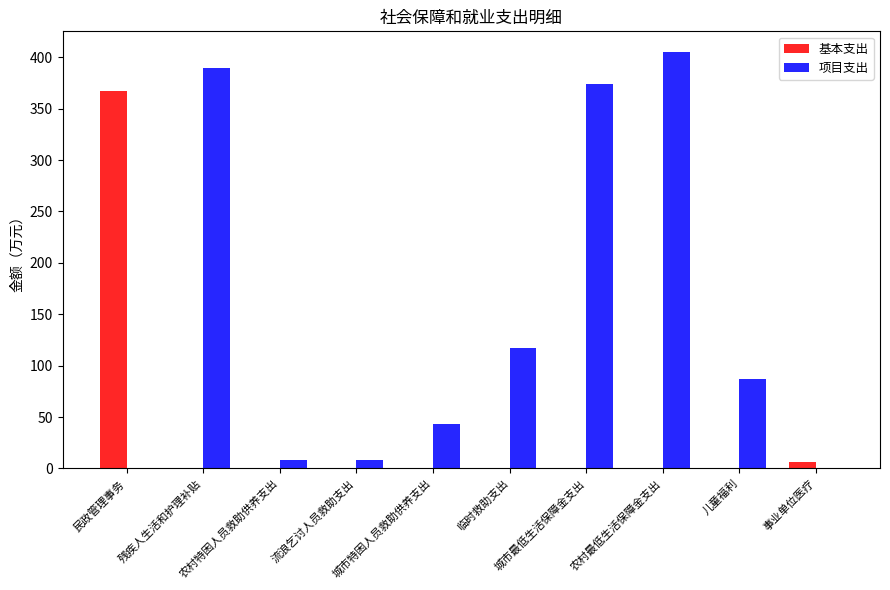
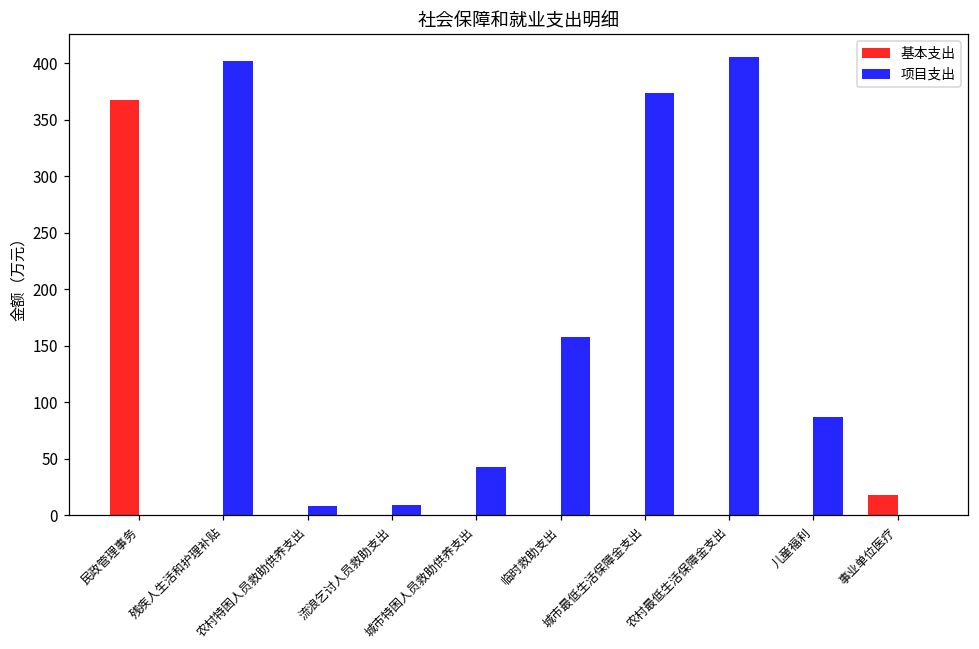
  {
    "基本支出": {
      "民政管理事务": 367,
      "残疾人生活和护理补贴": 0,
      "农村特困人员救助供养支出": 0,
      "流浪乞讨人员救助支出": 0,
      "城市特困人员救助供养支出": 0,
      "临时救助支出": 0,
      "城市最低生活保障金支出": 0,
      "农村最低生活保障金支出": 0,
      "儿童福利": 0,
-     "事业单位医疗": 7
+     "事业单位医疗": 18
    },
    "项目支出": {
      "民政管理事务": 0,
-     "残疾人生活和护理补贴": 390,
+     "残疾人生活和护理补贴": 402,
      "农村特困人员救助供养支出": 8,
      "流浪乞讨人员救助支出": 9,
      "城市特困人员救助供养支出": 43,
-     "临时救助支出": 117,
+     "临时救助支出": 158,
      "城市最低生活保障金支出": 374,
      "农村最低生活保障金支出": 405,
      "儿童福利": 87,
      "事业单位医疗": 0
    }
  }
